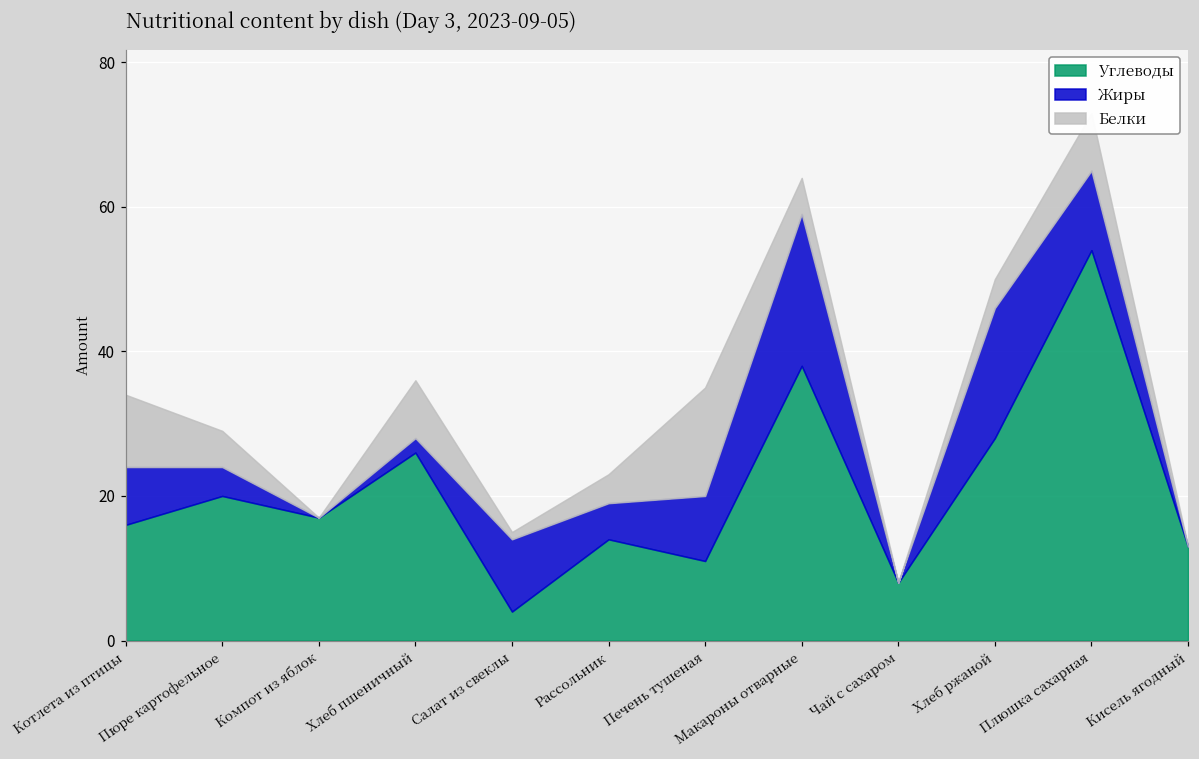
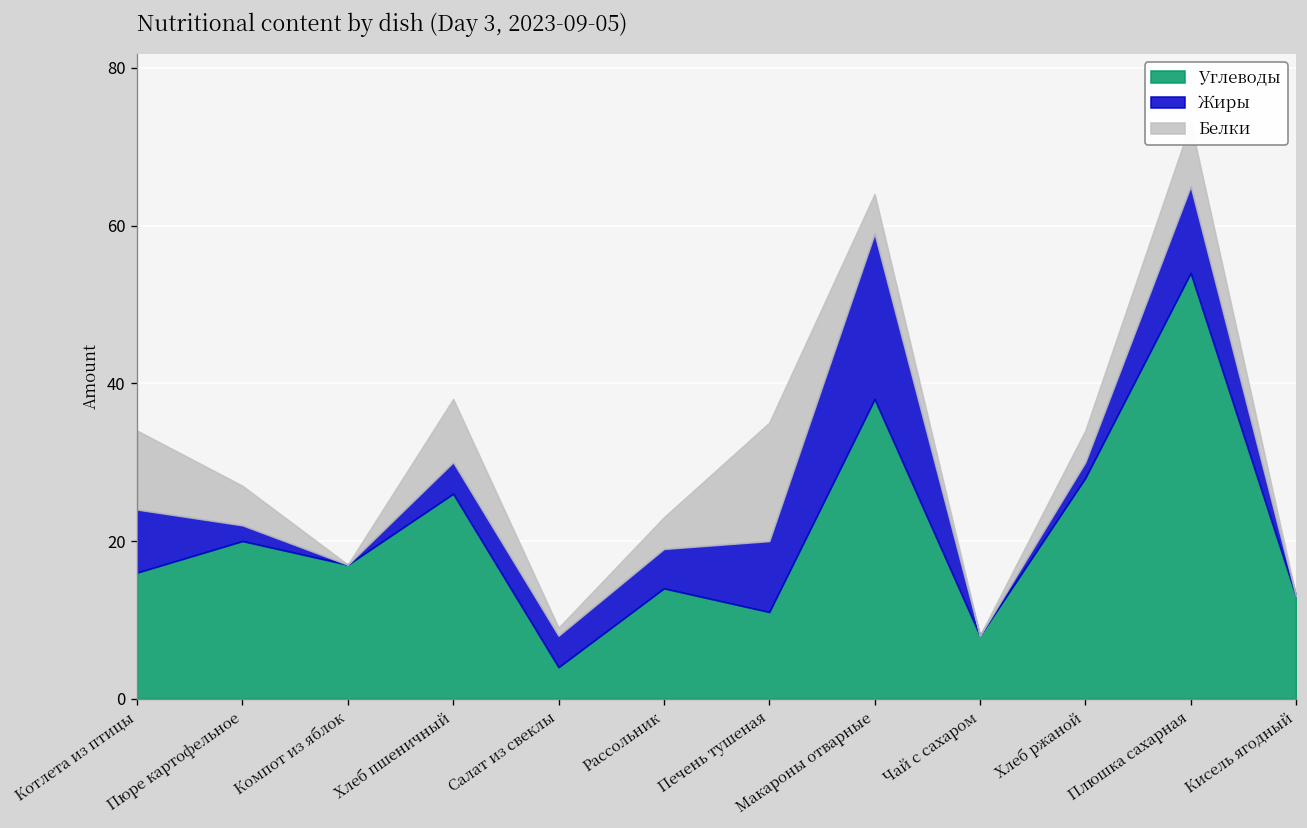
  {
    "Углеводы": {
      "Котлета из птицы": 16,
      "Пюре картофельное": 20,
      "Хлеб пшеничный": 26,
      "Салат из свеклы": 4,
      "Рассольник": 14,
      "Печень тушеная": 11,
      "Макароны отварные": 38,
      "Хлеб ржаной": 28,
      "Плюшка сахарная": 54
    },
    "Жиры": {
      "Котлета из птицы": 8,
-     "Пюре картофельное": 4,
-     "Хлеб пшеничный": 2,
-     "Салат из свеклы": 10,
+     "Пюре картофельное": 2,
+     "Хлеб пшеничный": 4,
+     "Салат из свеклы": 4,
      "Рассольник": 5,
      "Печень тушеная": 9,
      "Макароны отварные": 21,
-     "Хлеб ржаной": 18,
+     "Хлеб ржаной": 2,
      "Плюшка сахарная": 11
    },
    "Белки": {
      "Котлета из птицы": 10,
      "Пюре картофельное": 5,
      "Хлеб пшеничный": 8,
      "Салат из свеклы": 1,
      "Рассольник": 4,
      "Печень тушеная": 15,
      "Макароны отварные": 5,
      "Хлеб ржаной": 4
    }
  }
